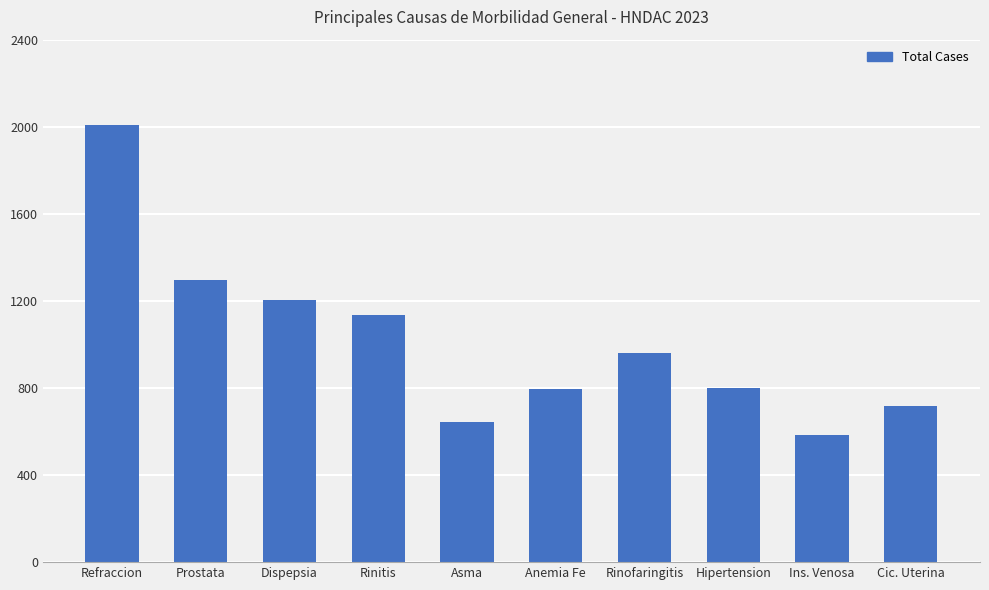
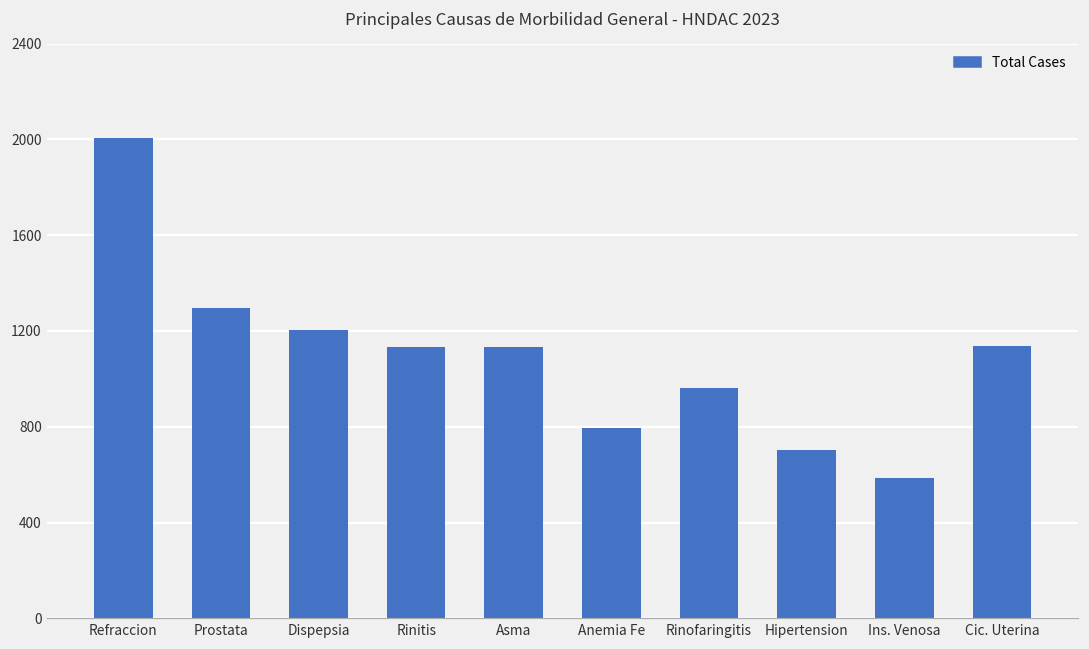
  {
    "Refraccion": 2010,
    "Prostata": 1300,
    "Dispepsia": 1200,
    "Rinitis": 1130,
-   "Asma": 640,
+   "Asma": 1130,
    "Anemia Fe": 800,
    "Rinofaringitis": 960,
-   "Hipertension": 800,
+   "Hipertension": 700,
    "Ins. Venosa": 590,
-   "Cic. Uterina": 720
+   "Cic. Uterina": 1140
  }
